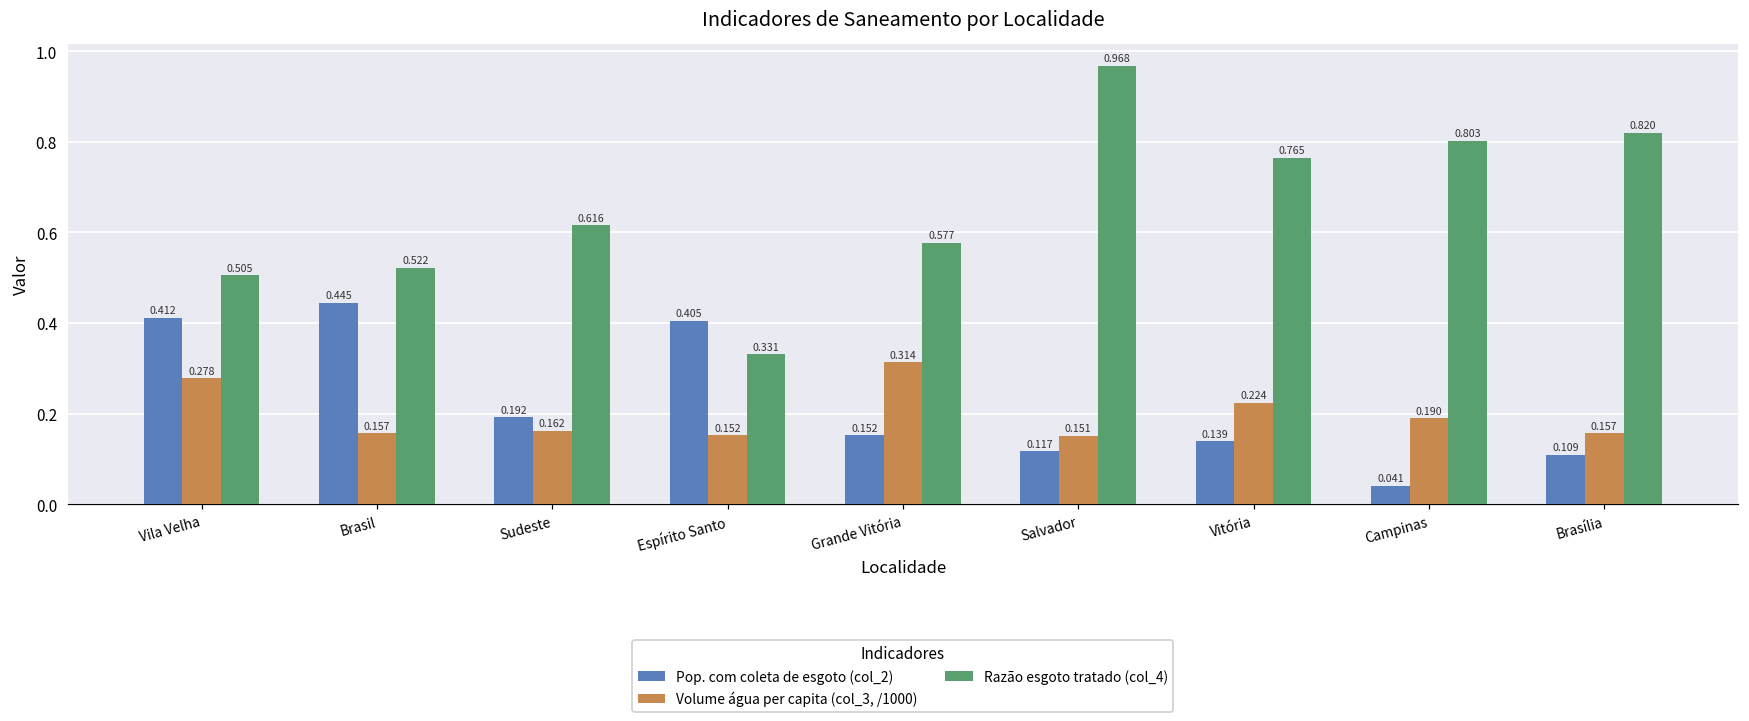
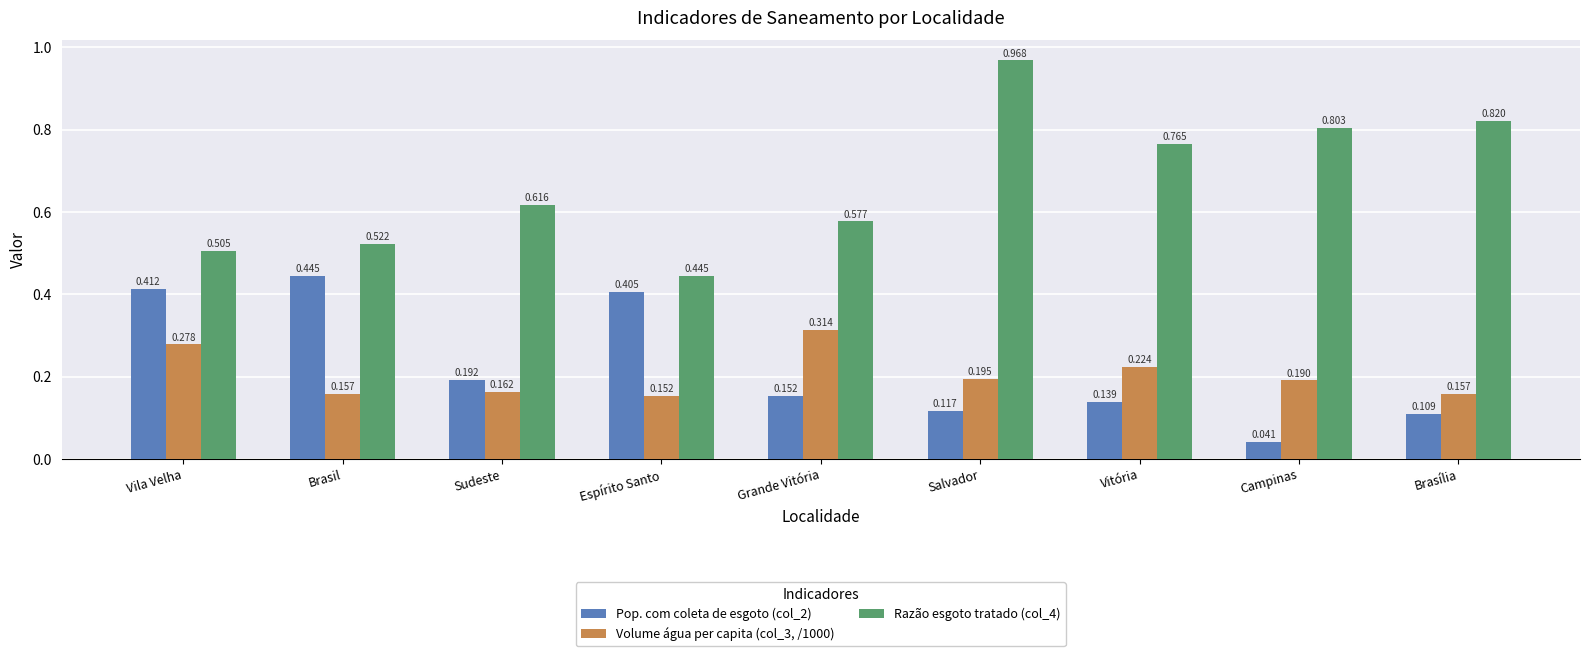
  {
    "Pop. com coleta de esgoto (col_2)": {
      "Vila Velha": 0.412,
      "Brasil": 0.445,
      "Sudeste": 0.192,
      "Espírito Santo": 0.405,
      "Grande Vitória": 0.152,
      "Salvador": 0.117,
      "Vitória": 0.139,
      "Campinas": 0.041,
      "Brasília": 0.109
    },
    "Volume água per capita (col_3, /1000)": {
      "Vila Velha": 0.278,
      "Brasil": 0.157,
      "Sudeste": 0.162,
      "Espírito Santo": 0.152,
      "Grande Vitória": 0.314,
-     "Salvador": 0.151,
+     "Salvador": 0.195,
      "Vitória": 0.224,
      "Campinas": 0.190,
      "Brasília": 0.157
    },
    "Razão esgoto tratado (col_4)": {
      "Vila Velha": 0.505,
      "Brasil": 0.522,
      "Sudeste": 0.616,
-     "Espírito Santo": 0.331,
+     "Espírito Santo": 0.445,
      "Grande Vitória": 0.577,
      "Salvador": 0.968,
      "Vitória": 0.765,
      "Campinas": 0.803,
      "Brasília": 0.820
    }
  }
